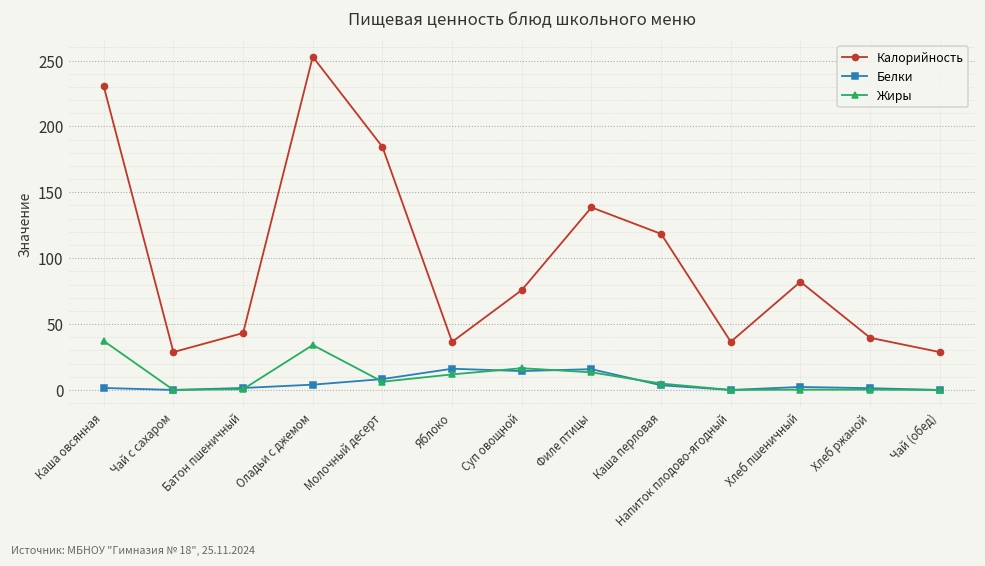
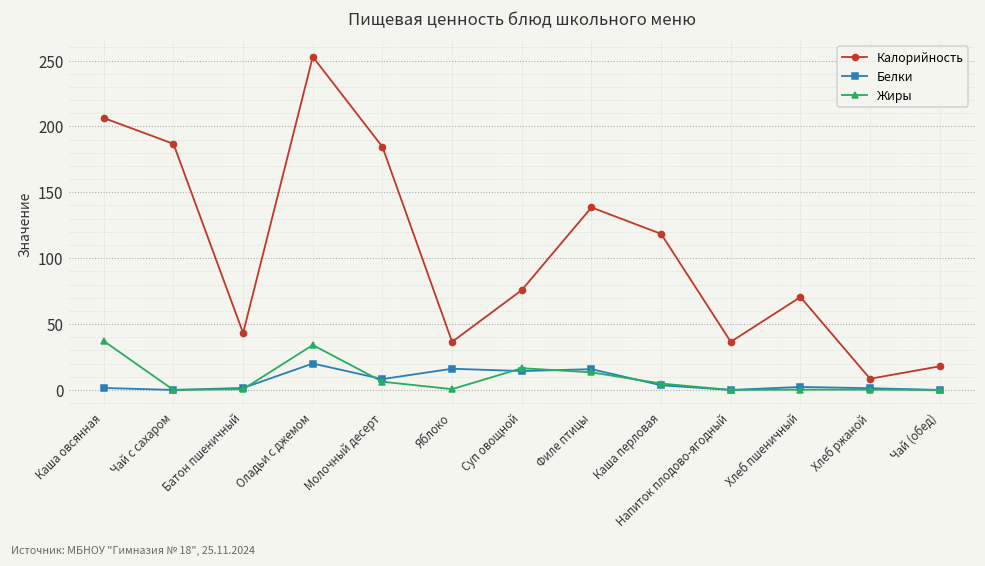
  {
    "Калорийность": {
-     "Каша овсянная": 230,
-     "Чай с сахаром": 29,
+     "Каша овсянная": 206,
+     "Чай с сахаром": 187,
      "Батон пшеничный": 43,
      "Оладьи с джемом": 253,
      "Молочный десерт": 185,
      "Яблоко": 37,
      "Суп овощной": 76,
      "Филе птицы": 139,
      "Каша перловая": 118,
      "Напиток плодово-ягодный": 37,
-     "Хлеб пшеничный": 82,
-     "Хлеб ржаной": 40,
-     "Чай (обед)": 29
+     "Хлеб пшеничный": 71,
+     "Хлеб ржаной": 9,
+     "Чай (обед)": 18
    },
    "Белки": {
      "Каша овсянная": 2,
-     "Оладьи с джемом": 4,
+     "Оладьи с джемом": 20,
      "Яблоко": 16,
      "Суп овощной": 14,
      "Филе птицы": 16
    },
    "Жиры": {
      "Каша овсянная": 37,
      "Оладьи с джемом": 34,
-     "Яблоко": 12,
+     "Яблоко": 1,
      "Суп овощной": 17,
      "Филе птицы": 13
    }
  }
